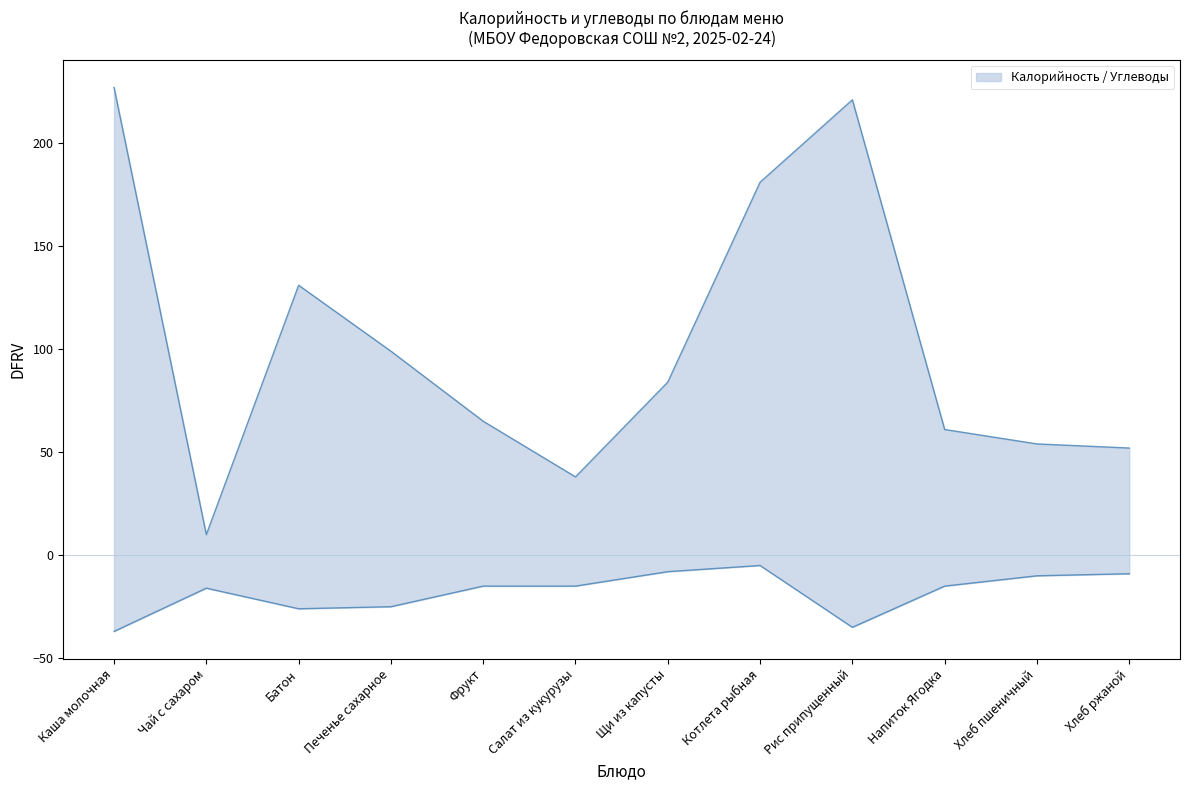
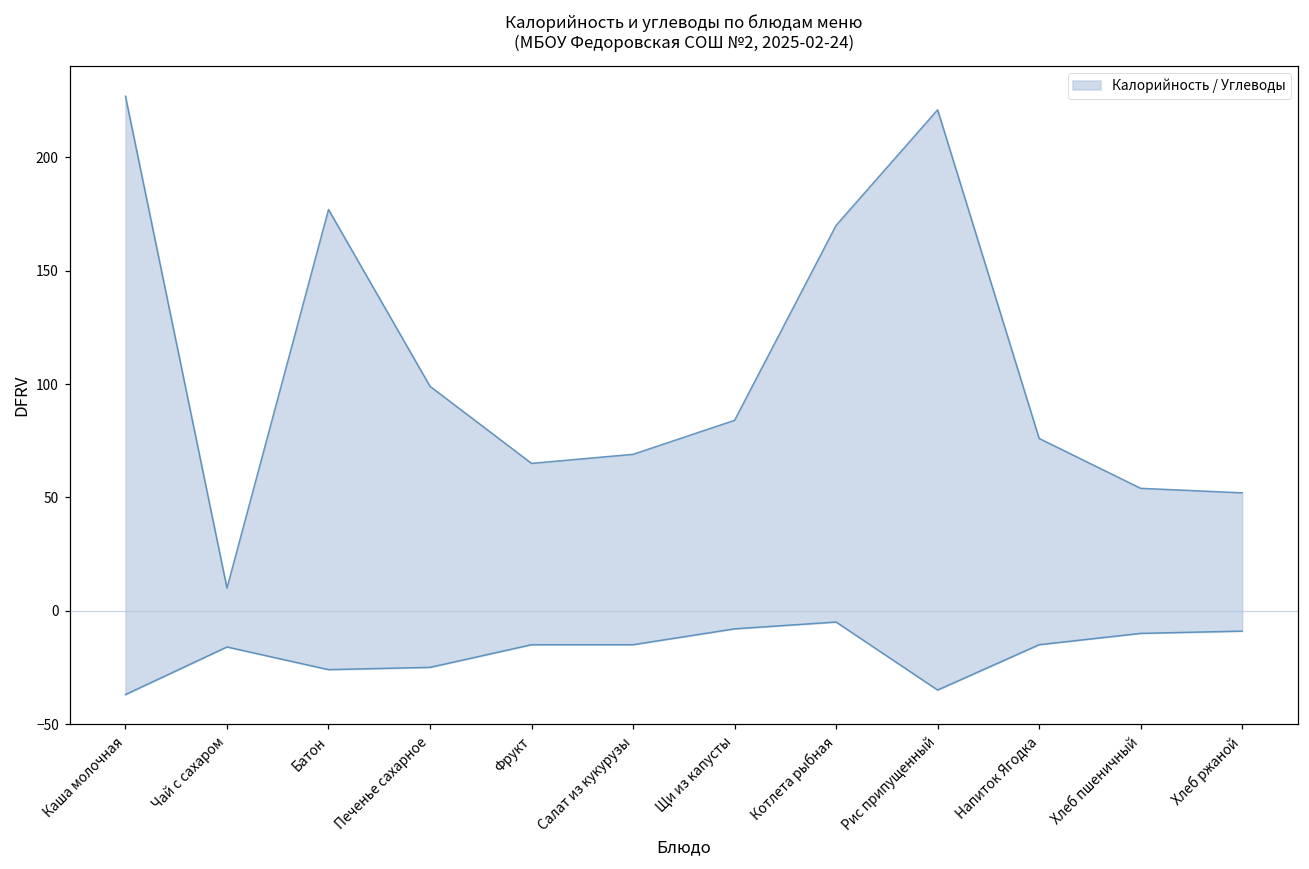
  {
    "Калорийность / Углеводы": {
      "Каша молочная": 227,
      "Чай с сахаром": 10,
-     "Батон": 131,
+     "Батон": 177,
      "Печенье сахарное": 99,
      "Фрукт": 65,
-     "Салат из кукурузы": 38,
+     "Салат из кукурузы": 69,
      "Щи из капусты": 84,
-     "Котлета рыбная": 181,
+     "Котлета рыбная": 170,
      "Рис припущенный": 221,
-     "Напиток Ягодка": 61,
+     "Напиток Ягодка": 76,
      "Хлеб пшеничный": 54,
      "Хлеб ржаной": 52
    }
  }
